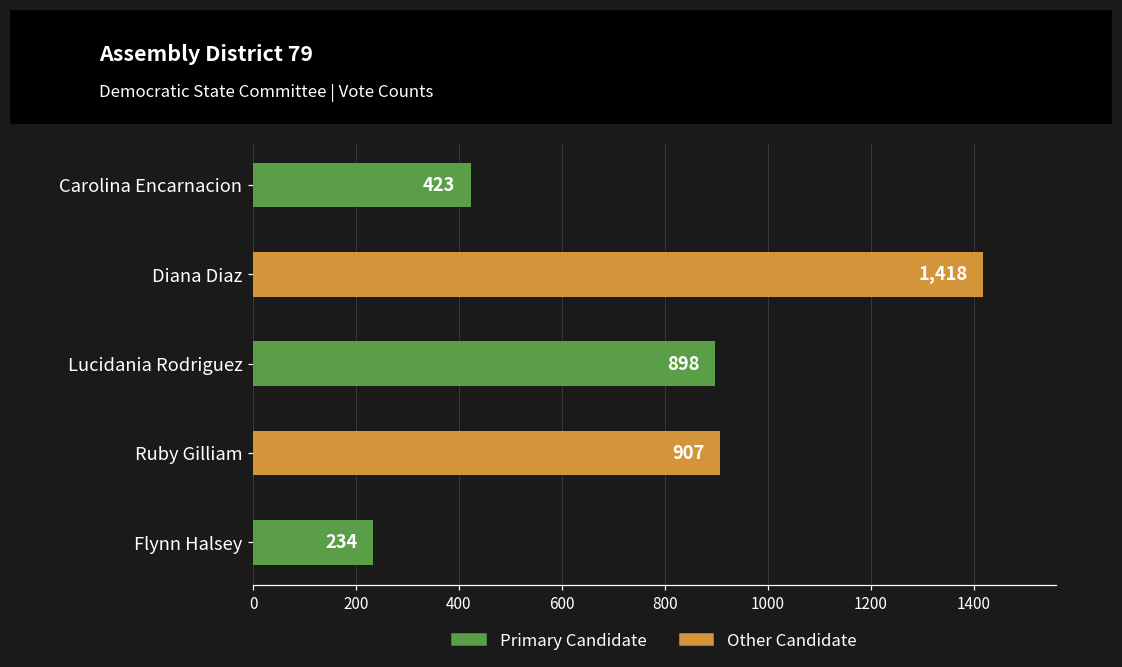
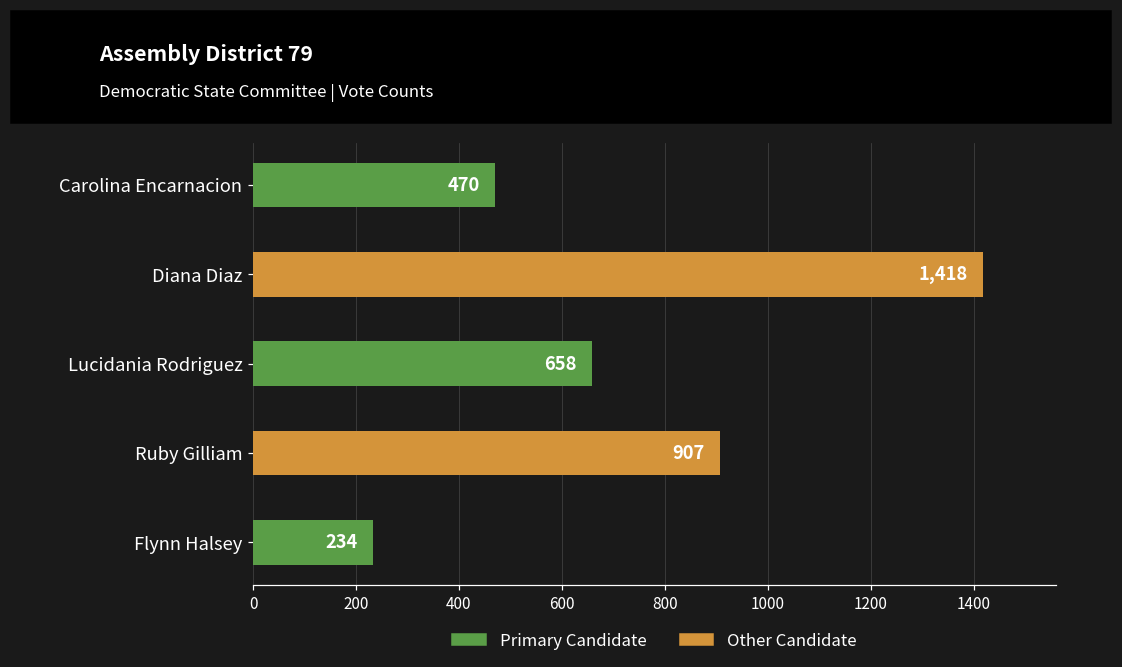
  {
-   "Carolina Encarnacion": "423",
+   "Carolina Encarnacion": "470",
    "Diana Diaz": "1,418",
-   "Lucidania Rodriguez": "898",
+   "Lucidania Rodriguez": "658",
    "Ruby Gilliam": "907",
    "Flynn Halsey": "234"
  }
